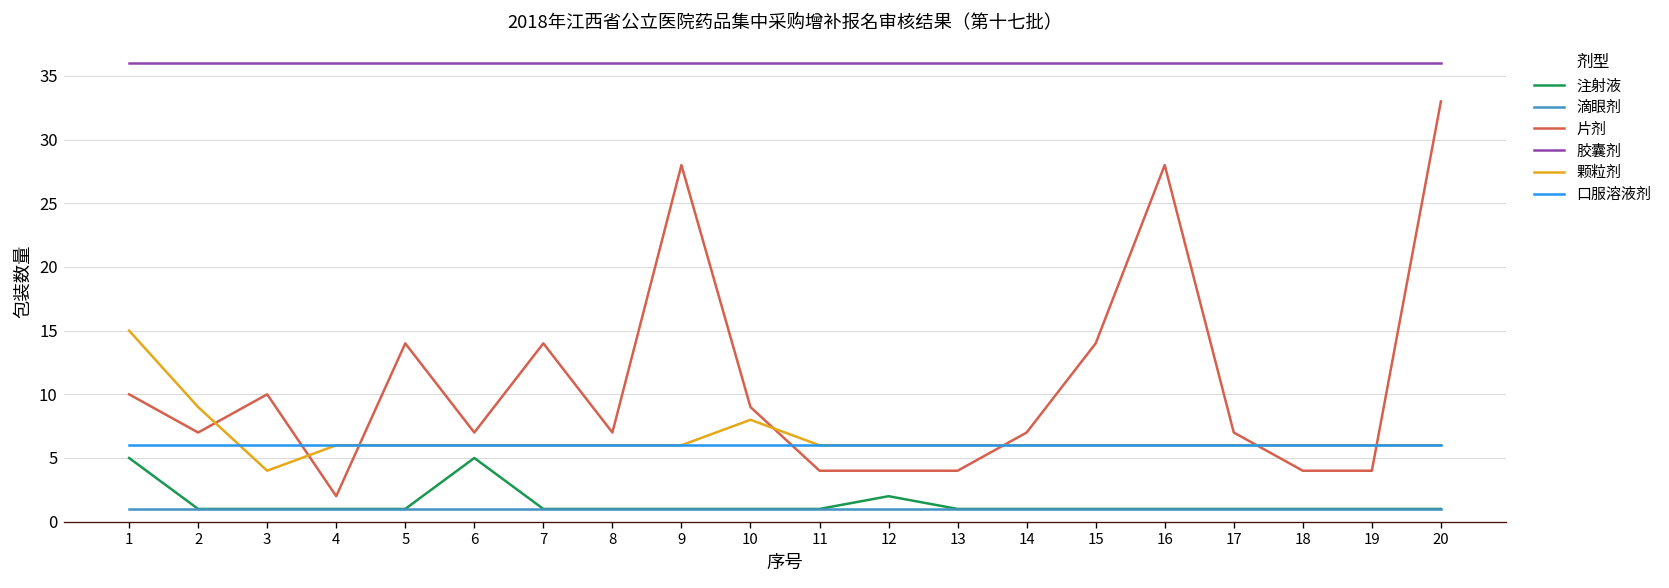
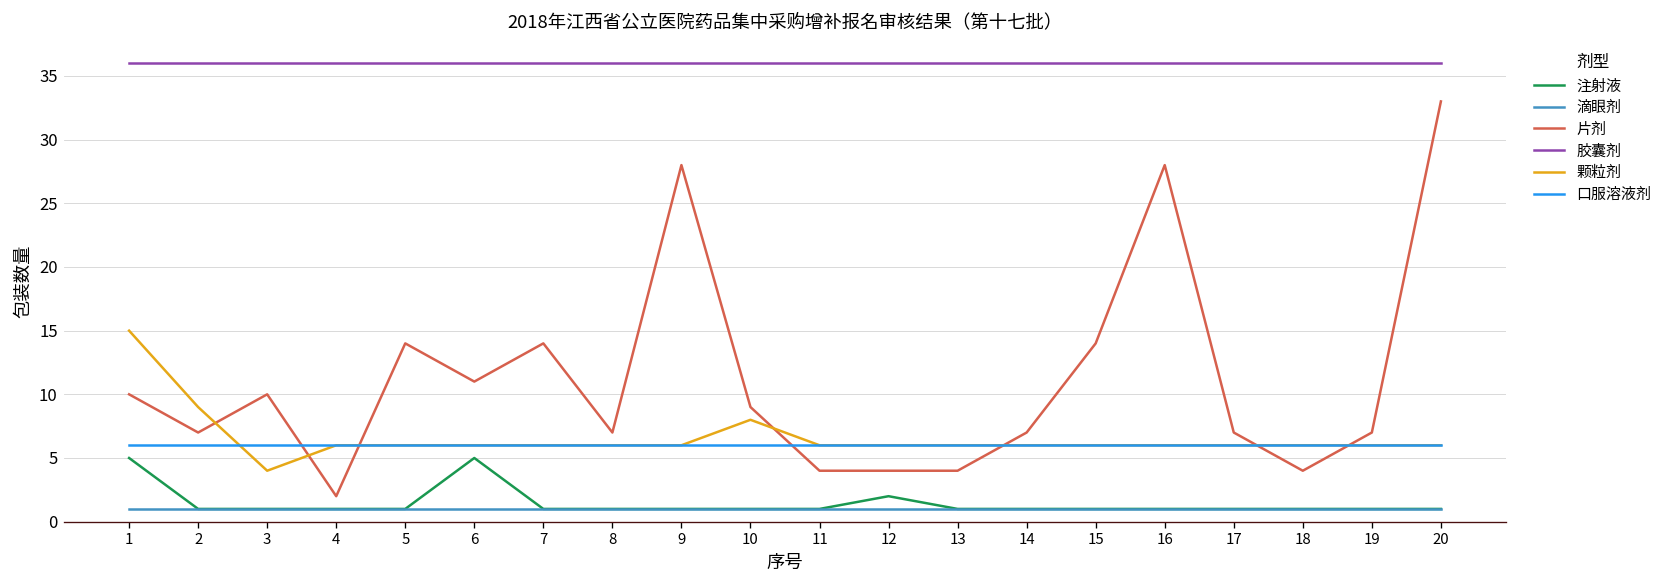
  {
    "注射液": {
      "1": 5,
      "6": 5,
      "12": 2
    },
    "片剂": {
      "1": 10,
      "2": 7,
      "3": 10,
      "4": 2,
      "5": 14,
-     "6": 7,
+     "6": 11,
      "7": 14,
      "8": 7,
      "9": 28,
      "10": 9,
      "11": 4,
      "12": 4,
      "13": 4,
      "14": 7,
      "15": 14,
      "16": 28,
      "17": 7,
      "18": 4,
-     "19": 4,
+     "19": 7,
      "20": 33
    },
    "胶囊剂": {
      "1": 36,
      "2": 36,
      "3": 36,
      "4": 36,
      "5": 36,
      "6": 36,
      "7": 36,
      "8": 36,
      "9": 36,
      "10": 36,
      "11": 36,
      "12": 36,
      "13": 36,
      "14": 36,
      "15": 36,
      "16": 36,
      "17": 36,
      "18": 36,
      "19": 36,
      "20": 36
    },
    "颗粒剂": {
      "1": 15,
      "2": 9,
      "3": 4,
      "10": 8
    }
  }
